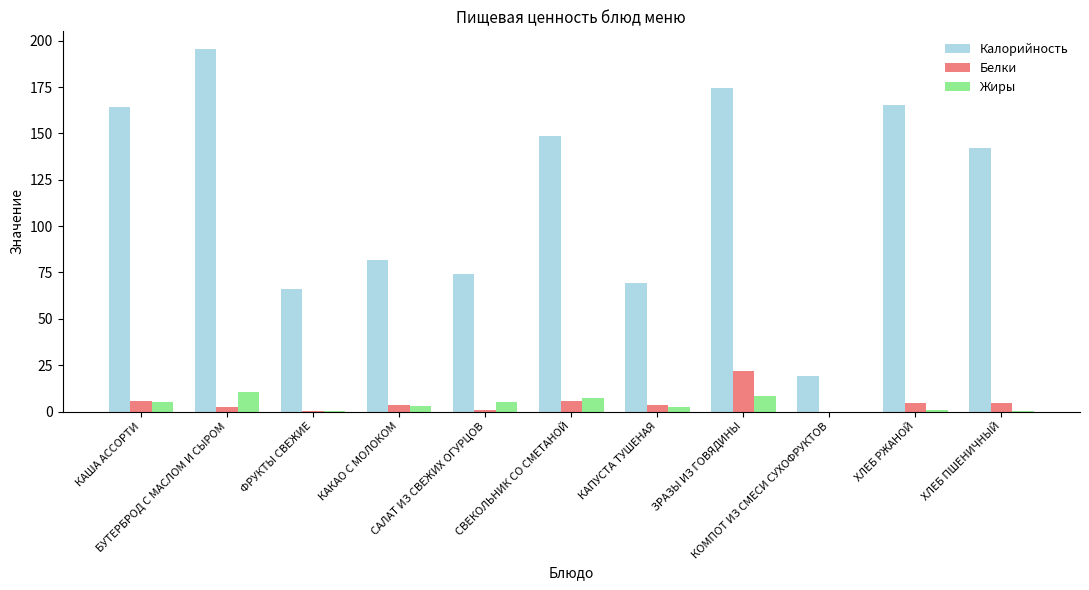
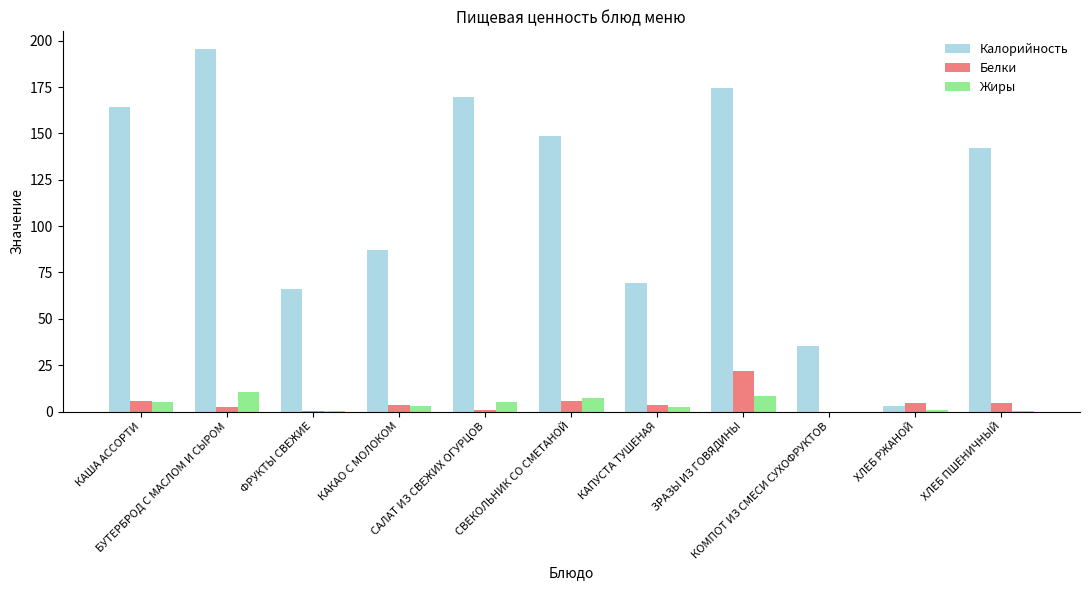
  {
    "Калорийность": {
      "КАША АССОРТИ": 164,
      "БУТЕРБРОД С МАСЛОМ И СЫРОМ": 195,
      "ФРУКТЫ СВЕЖИЕ": 66,
-     "КАКАО С МОЛОКОМ": 82,
-     "САЛАТ ИЗ СВЕЖИХ ОГУРЦОВ": 74,
+     "КАКАО С МОЛОКОМ": 87,
+     "САЛАТ ИЗ СВЕЖИХ ОГУРЦОВ": 170,
      "СВЕКОЛЬНИК СО СМЕТАНОЙ": 149,
      "КАПУСТА ТУШЕНАЯ": 69,
      "ЗРАЗЫ ИЗ ГОВЯДИНЫ": 175,
-     "КОМПОТ ИЗ СМЕСИ СУХОФРУКТОВ": 19,
-     "ХЛЕБ РЖАНОЙ": 165,
+     "КОМПОТ ИЗ СМЕСИ СУХОФРУКТОВ": 35,
+     "ХЛЕБ РЖАНОЙ": 3,
      "ХЛЕБ ПШЕНИЧНЫЙ": 142
    },
    "Белки": {
      "КАША АССОРТИ": 6,
      "БУТЕРБРОД С МАСЛОМ И СЫРОМ": 3,
      "КАКАО С МОЛОКОМ": 4,
      "СВЕКОЛЬНИК СО СМЕТАНОЙ": 6,
      "КАПУСТА ТУШЕНАЯ": 3,
      "ЗРАЗЫ ИЗ ГОВЯДИНЫ": 22,
      "КОМПОТ ИЗ СМЕСИ СУХОФРУКТОВ": 0,
      "ХЛЕБ РЖАНОЙ": 5,
      "ХЛЕБ ПШЕНИЧНЫЙ": 5
    },
    "Жиры": {
      "КАША АССОРТИ": 5,
      "БУТЕРБРОД С МАСЛОМ И СЫРОМ": 11,
      "КАКАО С МОЛОКОМ": 3,
      "САЛАТ ИЗ СВЕЖИХ ОГУРЦОВ": 5,
      "СВЕКОЛЬНИК СО СМЕТАНОЙ": 7,
      "КАПУСТА ТУШЕНАЯ": 2,
      "ЗРАЗЫ ИЗ ГОВЯДИНЫ": 8,
      "КОМПОТ ИЗ СМЕСИ СУХОФРУКТОВ": 0
    }
  }
